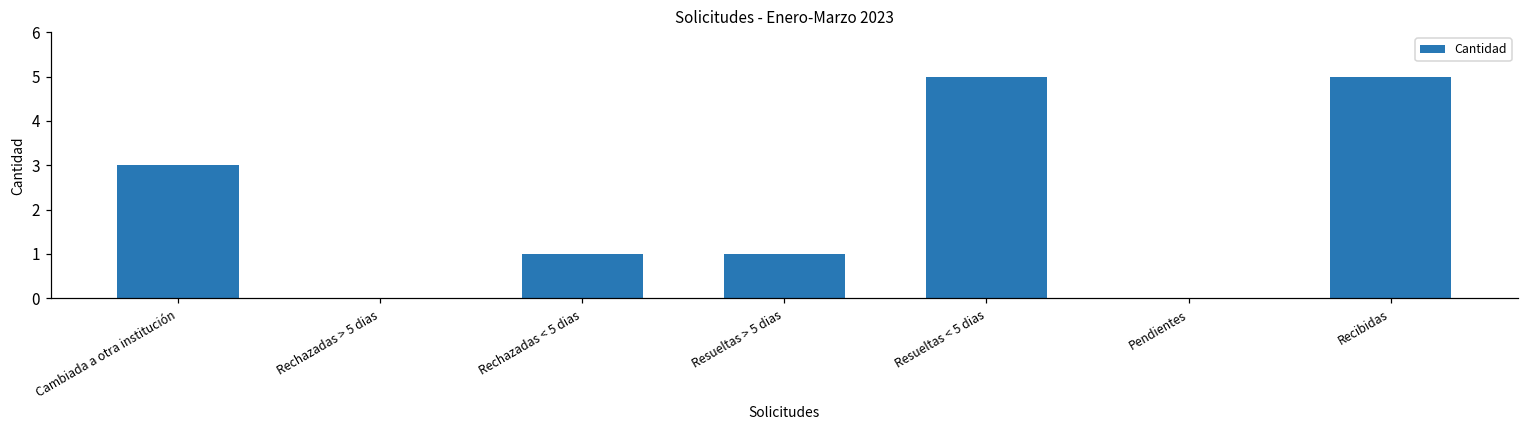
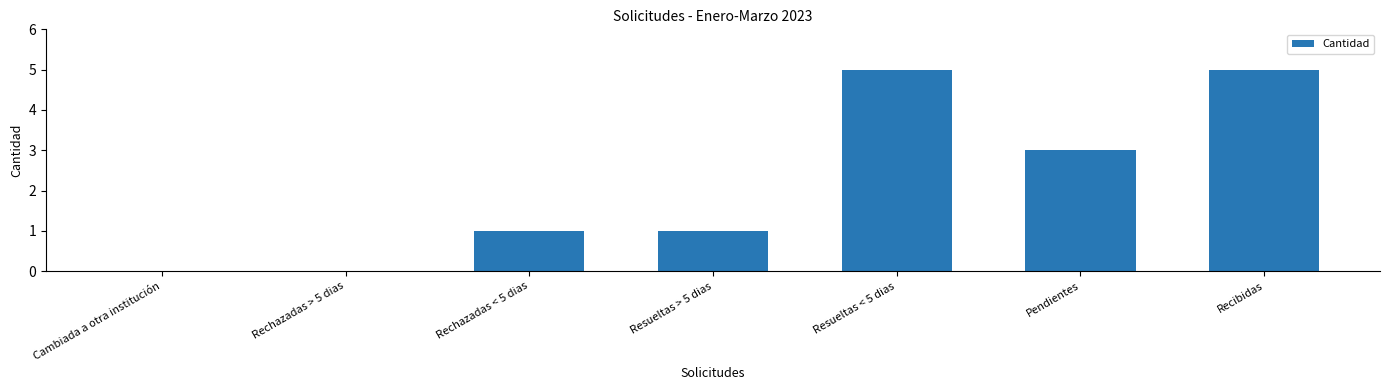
  {
-   "Cambiada a otra institución": 3,
+   "Cambiada a otra institución": 0,
    "Rechazadas > 5 dias": 0,
    "Rechazadas < 5 dias": 1,
    "Resueltas > 5 dias": 1,
    "Resueltas < 5 dias": 5,
-   "Pendientes": 0,
+   "Pendientes": 3,
    "Recibidas": 5
  }
